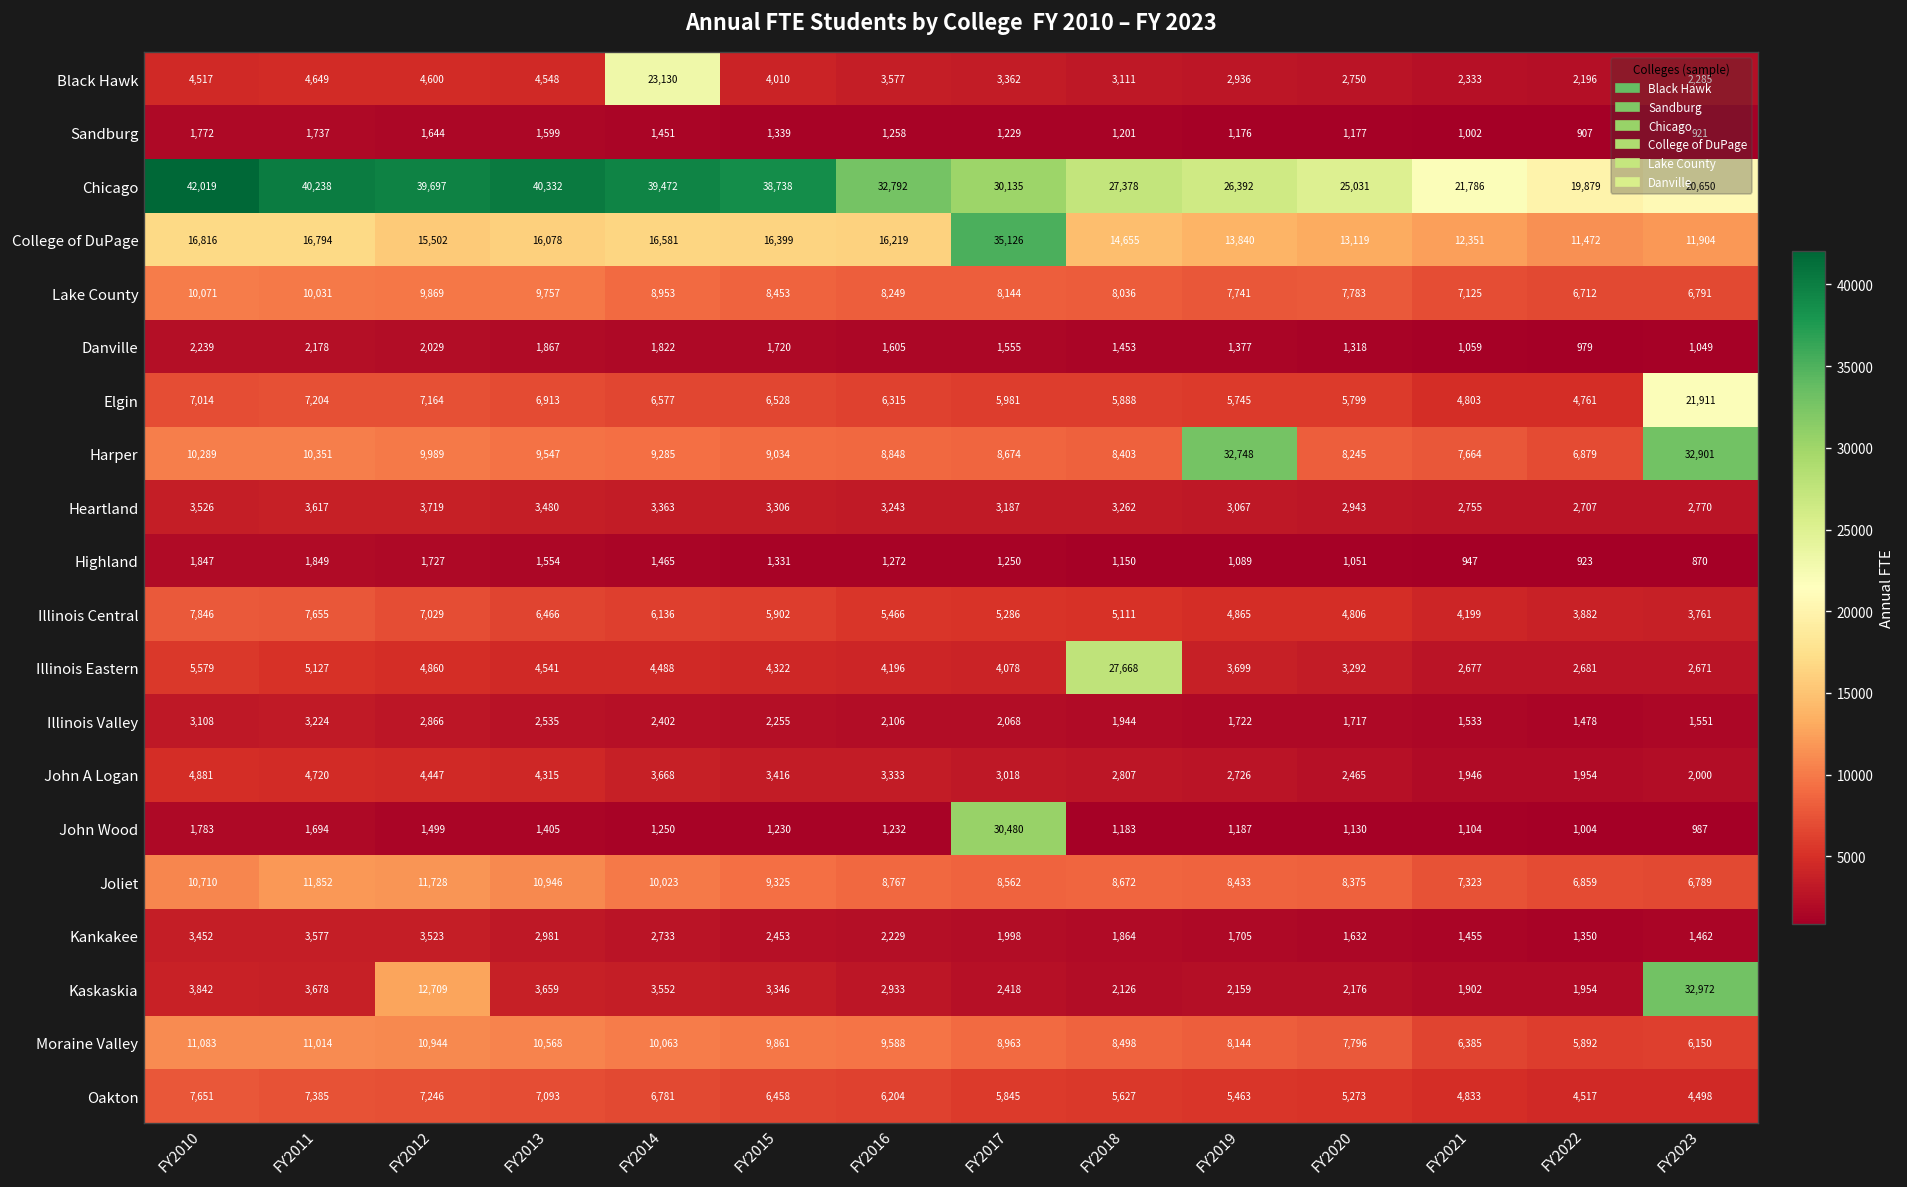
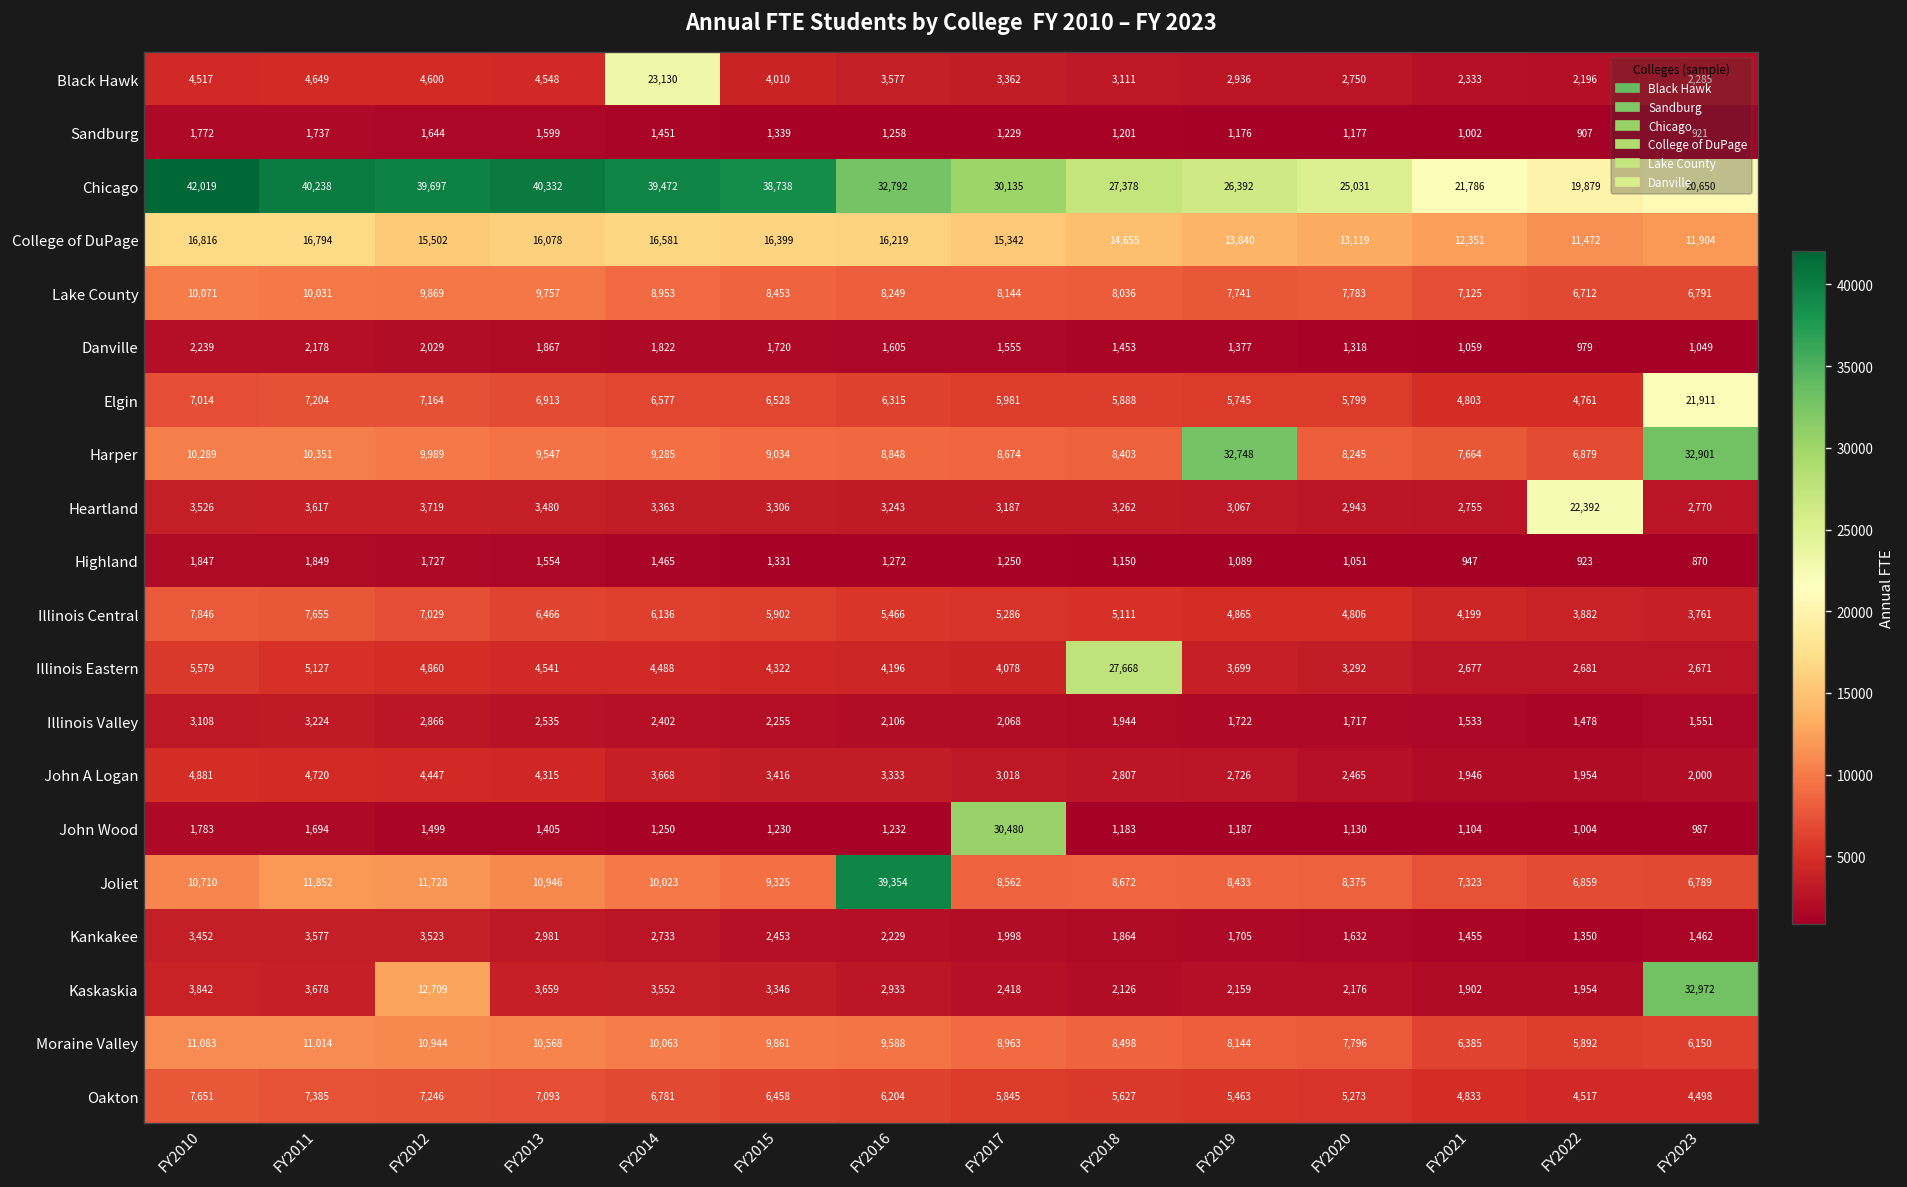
  {
    "College of DuPage": {
      "FY2010": "16,816",
      "FY2011": "16,794",
      "FY2012": "15,502",
      "FY2013": "16,078",
      "FY2014": "16,581",
      "FY2015": "16,399",
      "FY2016": "16,219",
-     "FY2017": "35,126",
+     "FY2017": "15,342",
      "FY2018": "14,655",
      "FY2019": "13,840",
      "FY2020": "13,119",
      "FY2021": "12,351",
      "FY2022": "11,472",
      "FY2023": "11,904"
    },
    "Heartland": {
      "FY2010": "3,526",
      "FY2011": "3,617",
      "FY2012": "3,719",
      "FY2013": "3,480",
      "FY2014": "3,363",
      "FY2015": "3,306",
      "FY2016": "3,243",
      "FY2017": "3,187",
      "FY2018": "3,262",
      "FY2019": "3,067",
      "FY2020": "2,943",
      "FY2021": "2,755",
-     "FY2022": "2,707",
+     "FY2022": "22,392",
      "FY2023": "2,770"
    },
    "Joliet": {
      "FY2010": "10,710",
      "FY2011": "11,852",
      "FY2012": "11,728",
      "FY2013": "10,946",
      "FY2014": "10,023",
      "FY2015": "9,325",
-     "FY2016": "8,767",
+     "FY2016": "39,354",
      "FY2017": "8,562",
      "FY2018": "8,672",
      "FY2019": "8,433",
      "FY2020": "8,375",
      "FY2021": "7,323",
      "FY2022": "6,859",
      "FY2023": "6,789"
    }
  }
